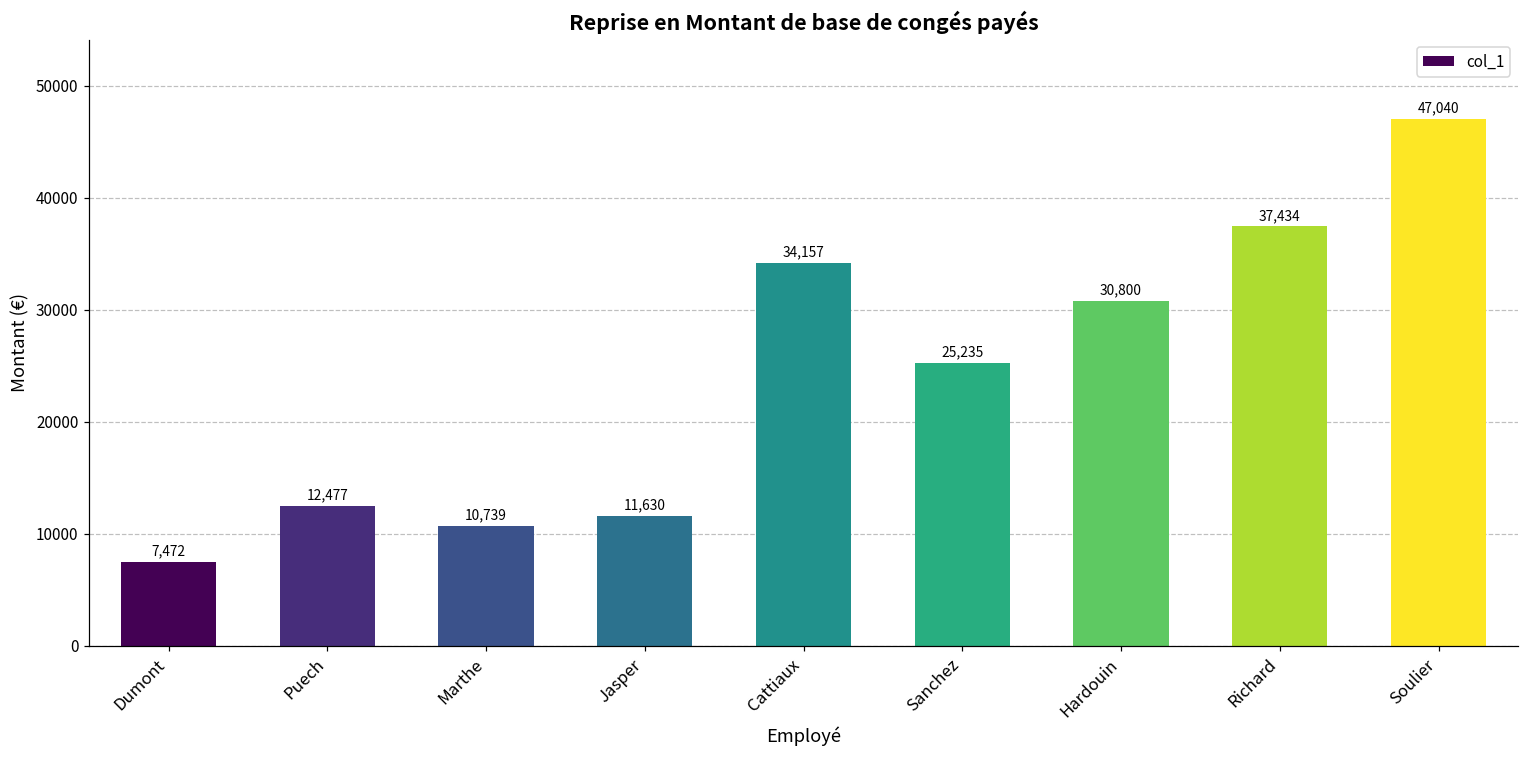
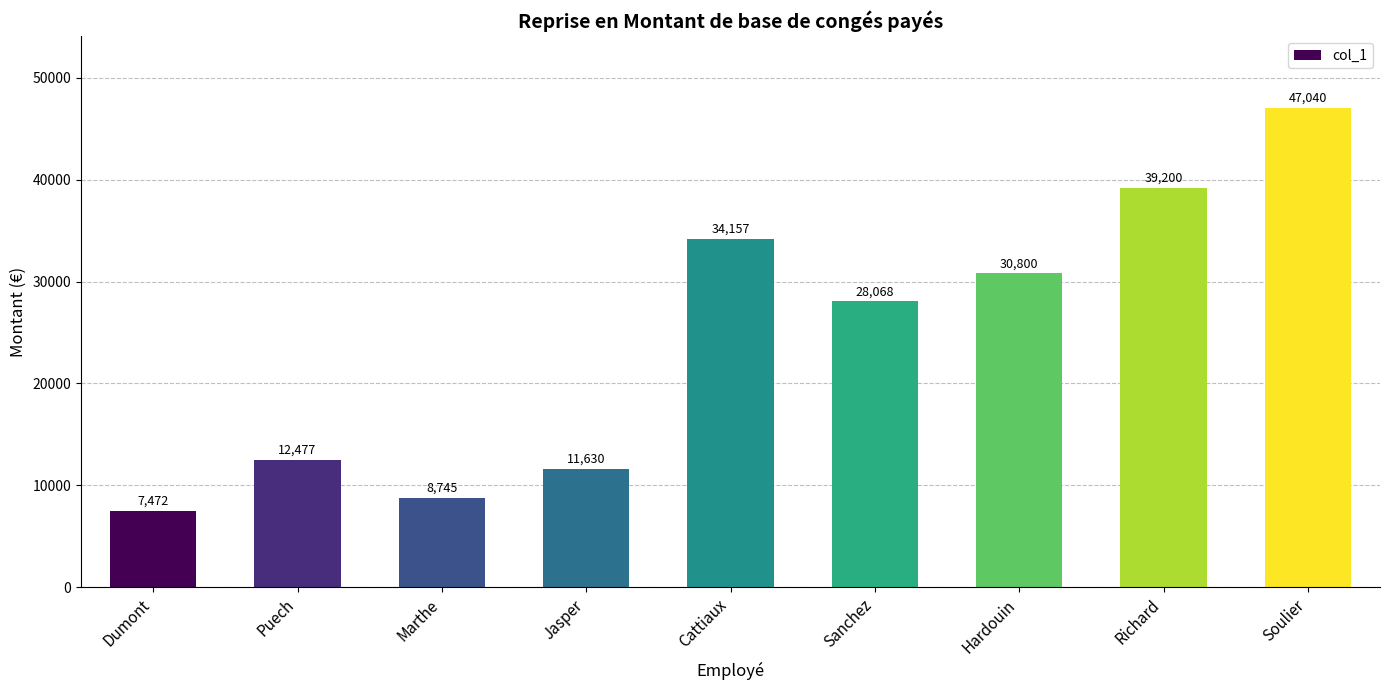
  {
    "Dumont": "7,472",
    "Puech": "12,477",
-   "Marthe": "10,739",
+   "Marthe": "8,745",
    "Jasper": "11,630",
    "Cattiaux": "34,157",
-   "Sanchez": "25,235",
+   "Sanchez": "28,068",
    "Hardouin": "30,800",
-   "Richard": "37,434",
+   "Richard": "39,200",
    "Soulier": "47,040"
  }
